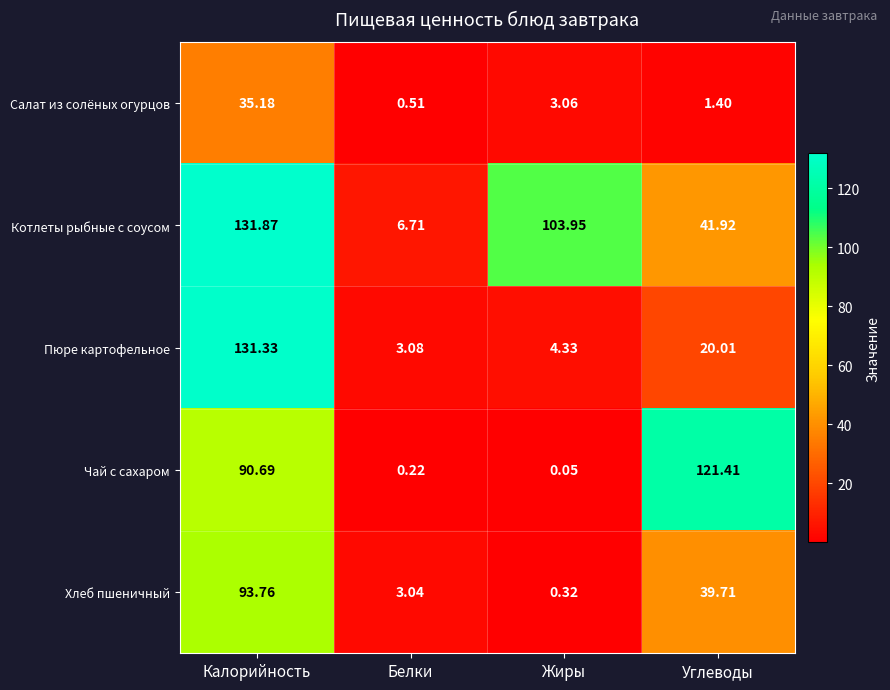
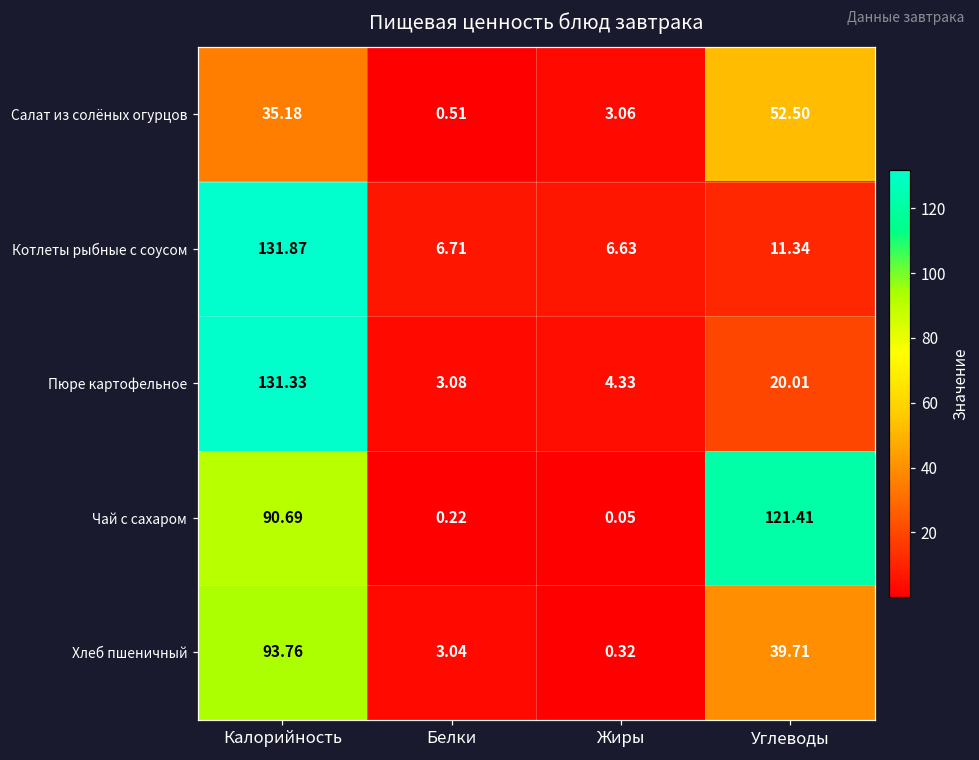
  {
    "Салат из солёных огурцов": {
      "Калорийность": 35.18,
      "Белки": 0.51,
      "Жиры": 3.06,
-     "Углеводы": 1.40
+     "Углеводы": 52.50
    },
    "Котлеты рыбные с соусом": {
      "Калорийность": 131.87,
      "Белки": 6.71,
-     "Жиры": 103.95,
-     "Углеводы": 41.92
+     "Жиры": 6.63,
+     "Углеводы": 11.34
    },
    "Пюре картофельное": {
      "Калорийность": 131.33,
      "Белки": 3.08,
      "Жиры": 4.33,
      "Углеводы": 20.01
    },
    "Чай с сахаром": {
      "Калорийность": 90.69,
      "Белки": 0.22,
      "Жиры": 0.05,
      "Углеводы": 121.41
    },
    "Хлеб пшеничный": {
      "Калорийность": 93.76,
      "Белки": 3.04,
      "Жиры": 0.32,
      "Углеводы": 39.71
    }
  }
